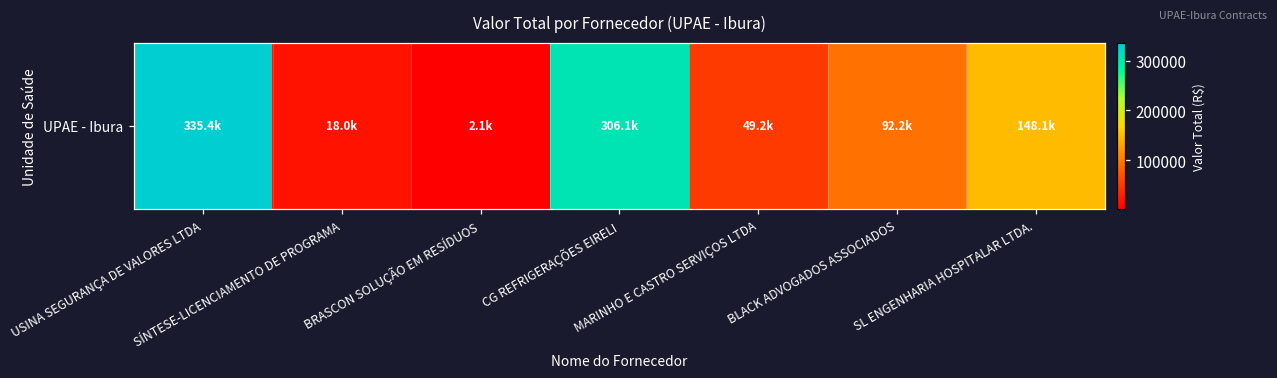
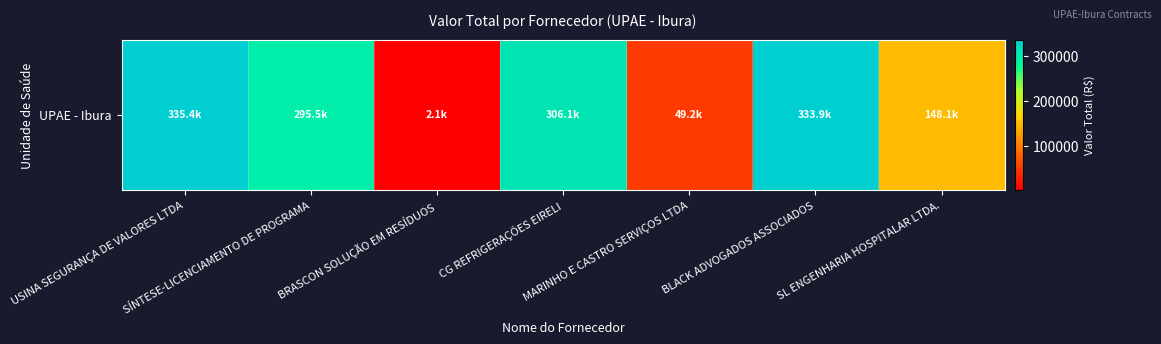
  {
    "UPAE - Ibura": {
      "USINA SEGURANÇA DE VALORES LTDA": "335.4k",
-     "SÍNTESE-LICENCIAMENTO DE PROGRAMA": "18.0k",
+     "SÍNTESE-LICENCIAMENTO DE PROGRAMA": "295.5k",
      "BRASCON SOLUÇÃO EM RESÍDUOS": "2.1k",
      "CG REFRIGERAÇÕES EIRELI": "306.1k",
      "MARINHO E CASTRO SERVIÇOS LTDA": "49.2k",
-     "BLACK ADVOGADOS ASSOCIADOS": "92.2k",
+     "BLACK ADVOGADOS ASSOCIADOS": "333.9k",
      "SL ENGENHARIA HOSPITALAR LTDA.": "148.1k"
    }
  }
